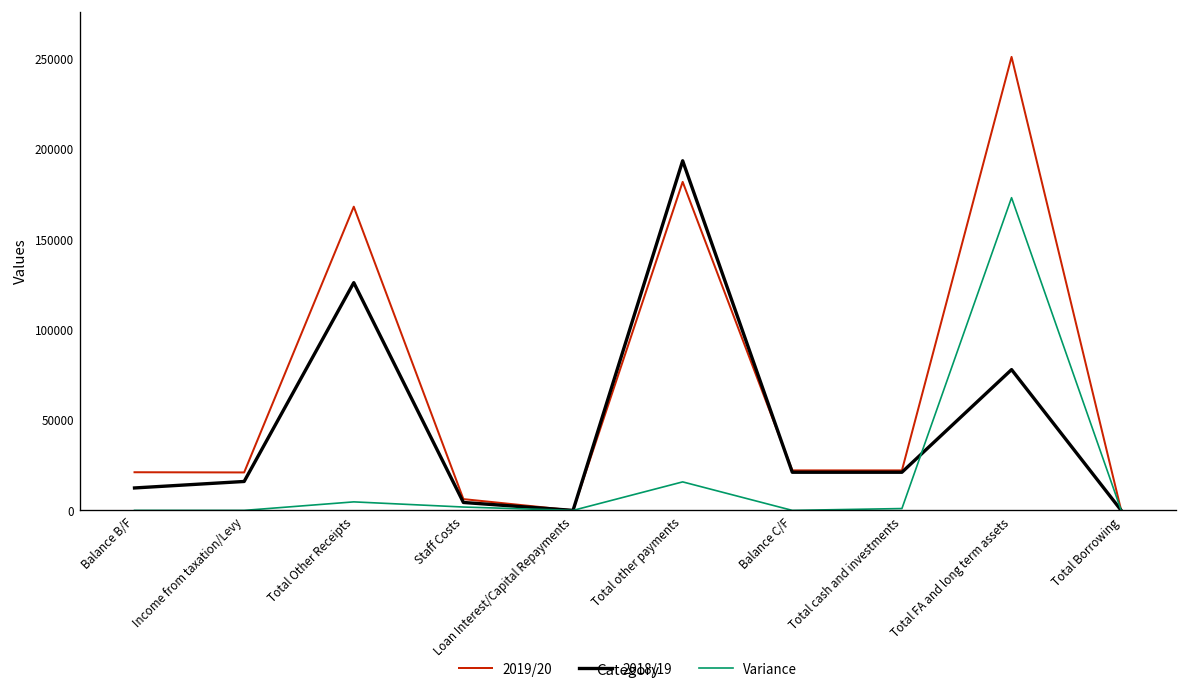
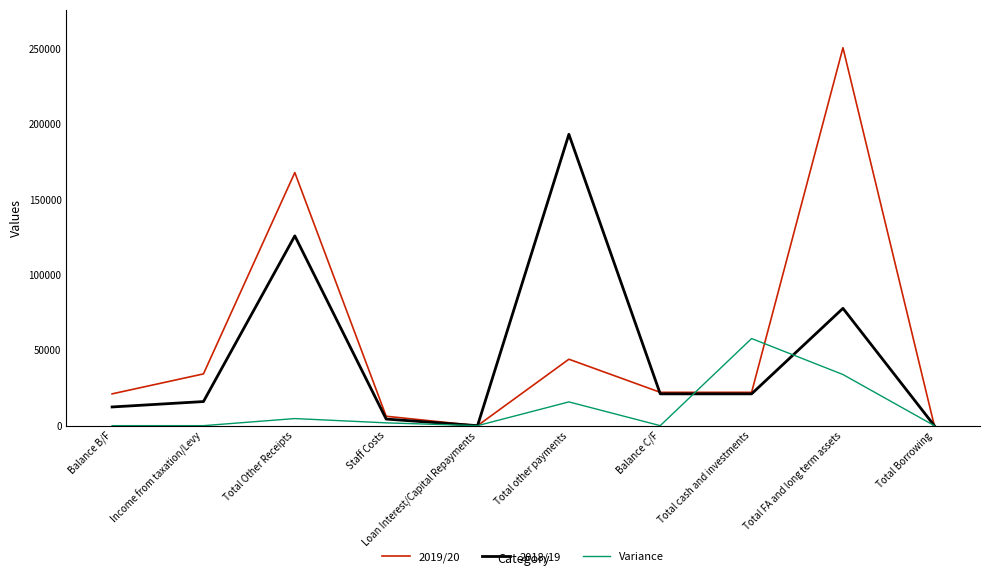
  {
    "2019/20": {
      "Balance B/F": 21000,
-     "Income from taxation/Levy": 21000,
+     "Income from taxation/Levy": 34000,
      "Total Other Receipts": 168000,
      "Staff Costs": 6000,
-     "Total other payments": 182000,
+     "Total other payments": 44000,
      "Total FA and long term assets": 251000
    },
    "2018/19": {
      "Balance B/F": 12000,
      "Income from taxation/Levy": 16000,
      "Total Other Receipts": 126000,
      "Staff Costs": 4000,
      "Total other payments": 193000,
      "Total FA and long term assets": 78000
    },
    "Variance": {
      "Balance B/F": 0,
      "Income from taxation/Levy": 0,
      "Total Other Receipts": 5000,
      "Staff Costs": 2000,
      "Total other payments": 16000,
      "Balance C/F": 0,
-     "Total cash and investments": 1000,
-     "Total FA and long term assets": 173000
+     "Total cash and investments": 58000,
+     "Total FA and long term assets": 34000
    }
  }
